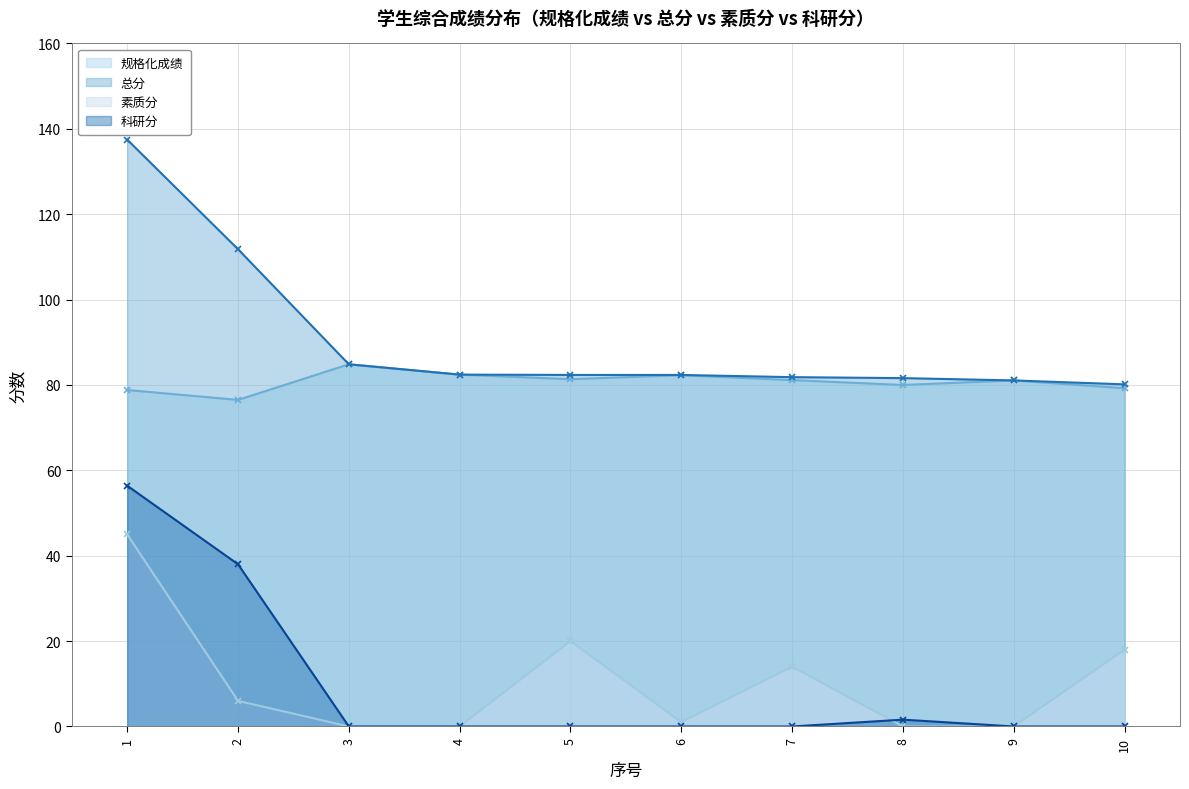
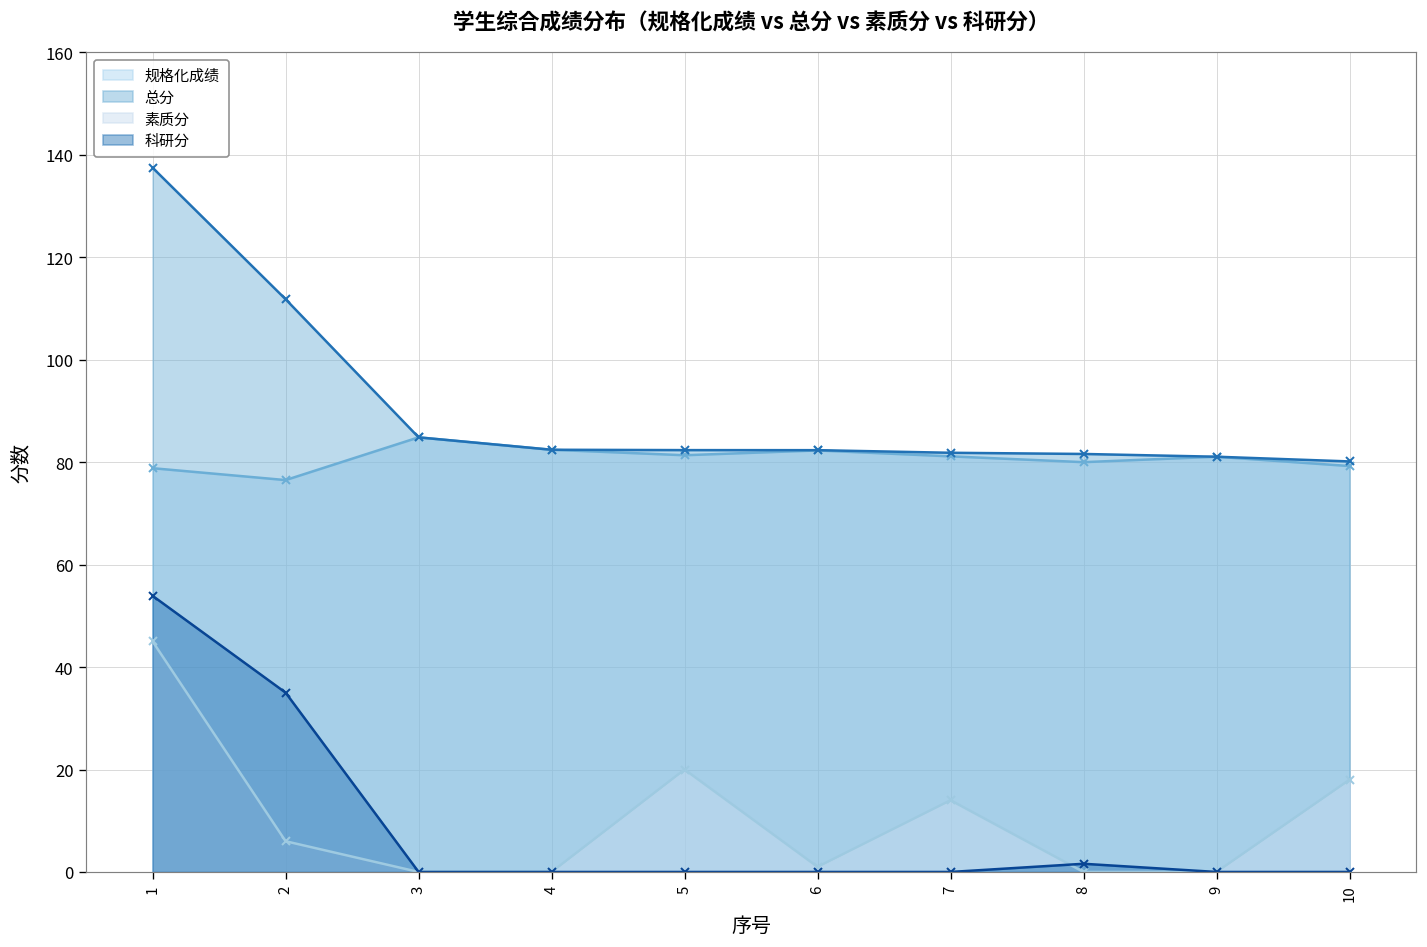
  {
    "科研分": {
-     "1": 56,
-     "2": 38,
+     "1": 54,
+     "2": 35,
      "5": 0,
      "6": 0,
      "7": 0,
      "8": 2,
      "10": 0
    }
  }
